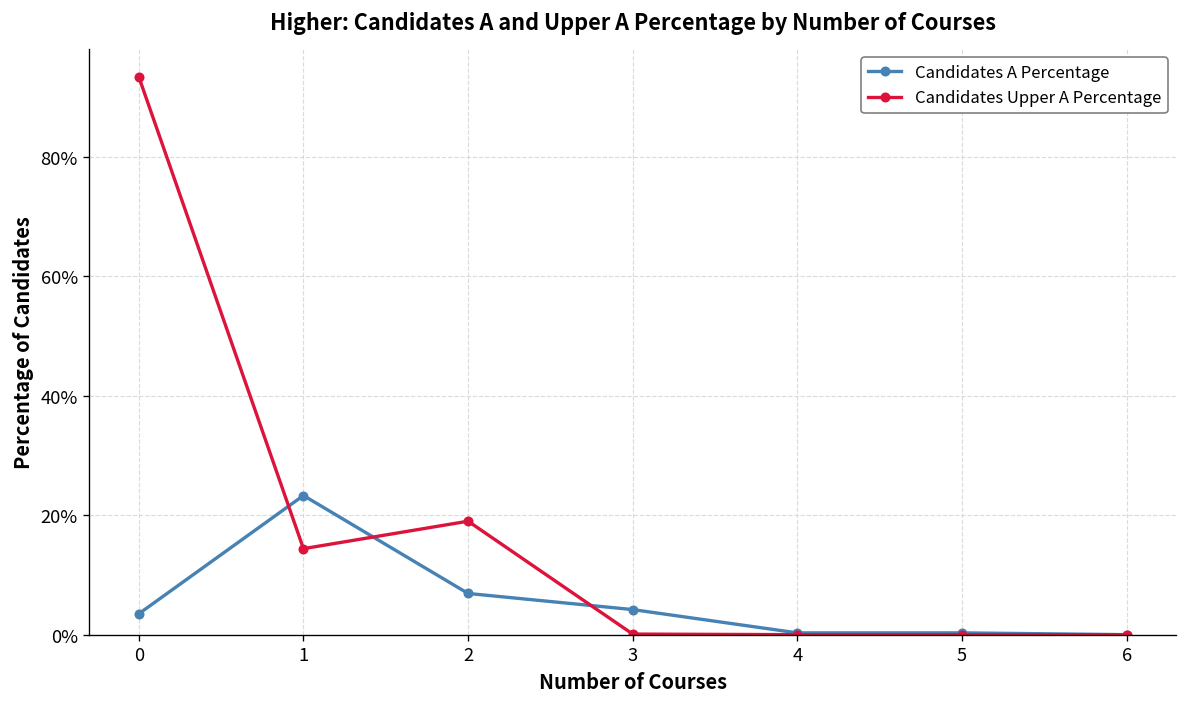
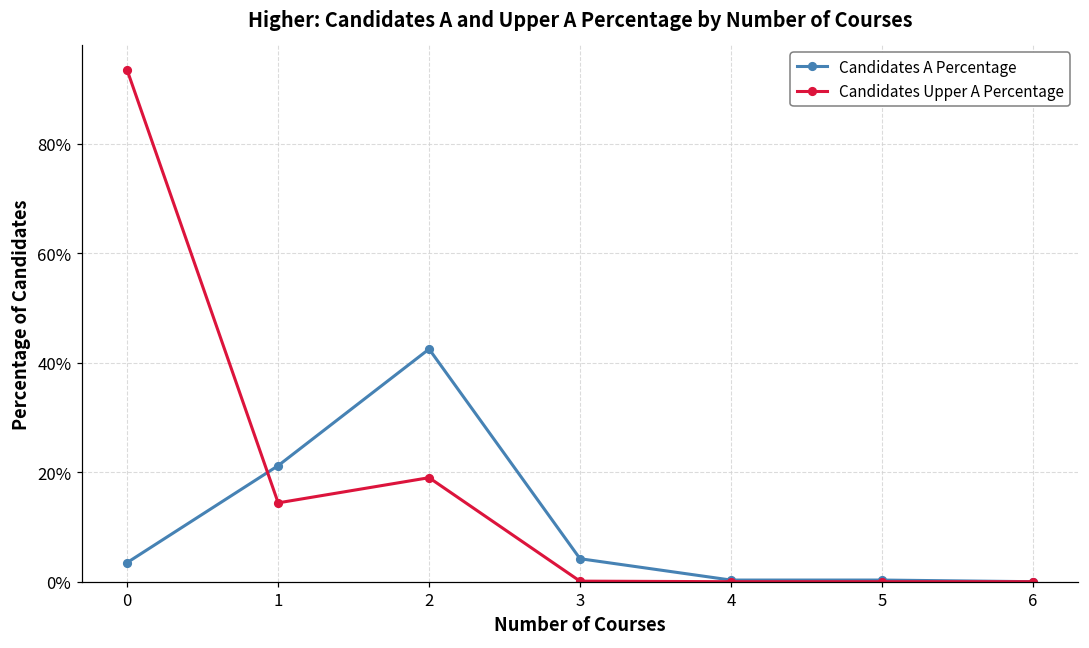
  {
    "Candidates A Percentage": {
      "0": "4%",
-     "1": "23%",
-     "2": "7%",
+     "1": "21%",
+     "2": "43%",
      "3": "4%"
    },
    "Candidates Upper A Percentage": {
      "0": "93%",
      "1": "14%",
      "2": "19%",
      "3": "0%"
    }
  }
